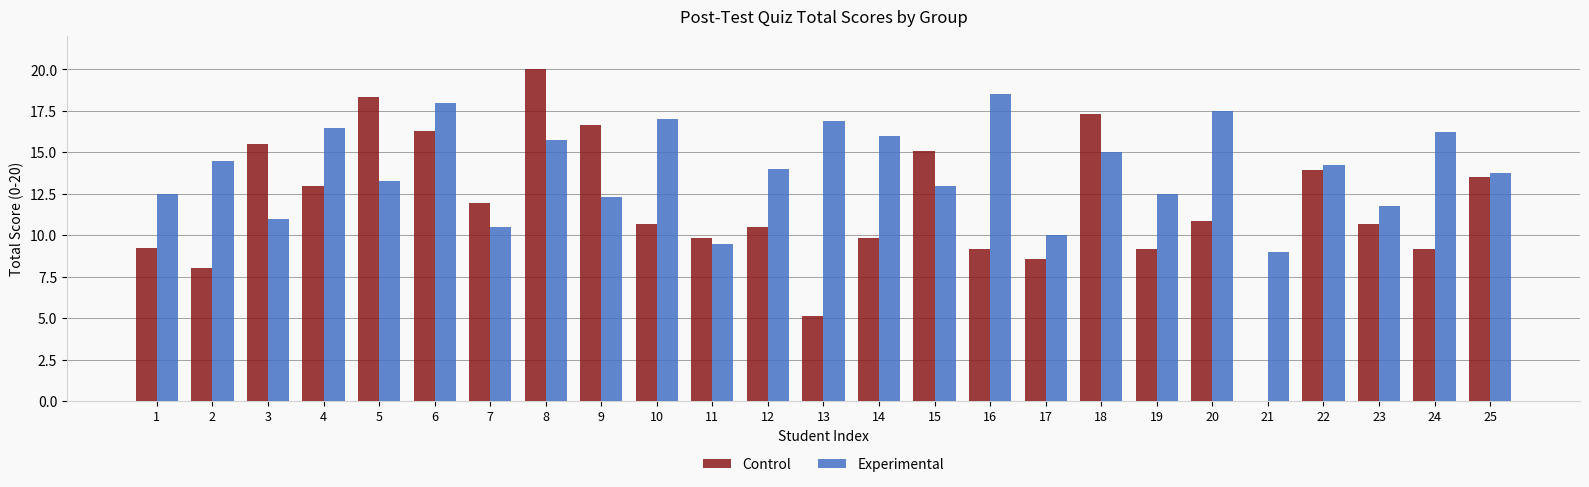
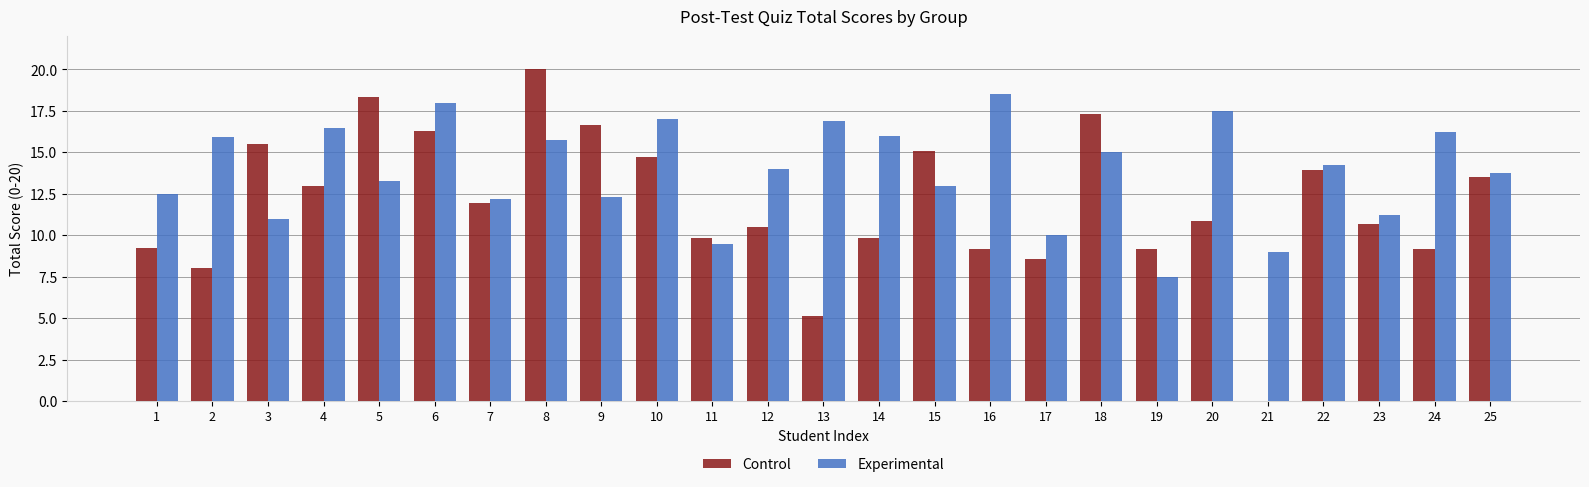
  {
    "Control": {
      "1": 9.3,
      "2": 8.0,
      "3": 15.5,
      "4": 13.0,
      "5": 18.3,
      "6": 16.3,
      "7": 11.9,
      "8": 20.0,
      "9": 16.7,
-     "10": 10.7,
+     "10": 14.7,
      "11": 9.8,
      "12": 10.5,
      "13": 5.1,
      "14": 9.8,
      "15": 15.1,
      "16": 9.2,
      "17": 8.6,
      "18": 17.3,
      "19": 9.2,
      "20": 10.9,
      "21": 0.0,
      "22": 13.9,
      "23": 10.7,
      "24": 9.2,
      "25": 13.5
    },
    "Experimental": {
      "1": 12.5,
-     "2": 14.5,
+     "2": 15.9,
      "3": 11.0,
      "4": 16.5,
      "5": 13.3,
      "6": 18.0,
-     "7": 10.5,
+     "7": 12.2,
      "8": 15.8,
      "9": 12.3,
      "10": 17.0,
      "11": 9.5,
      "12": 14.0,
      "13": 16.9,
      "14": 16.0,
      "15": 13.0,
      "16": 18.5,
      "17": 10.0,
      "18": 15.0,
-     "19": 12.5,
+     "19": 7.5,
      "20": 17.5,
      "21": 9.0,
      "22": 14.3,
-     "23": 11.8,
+     "23": 11.3,
      "24": 16.3,
      "25": 13.8
    }
  }
